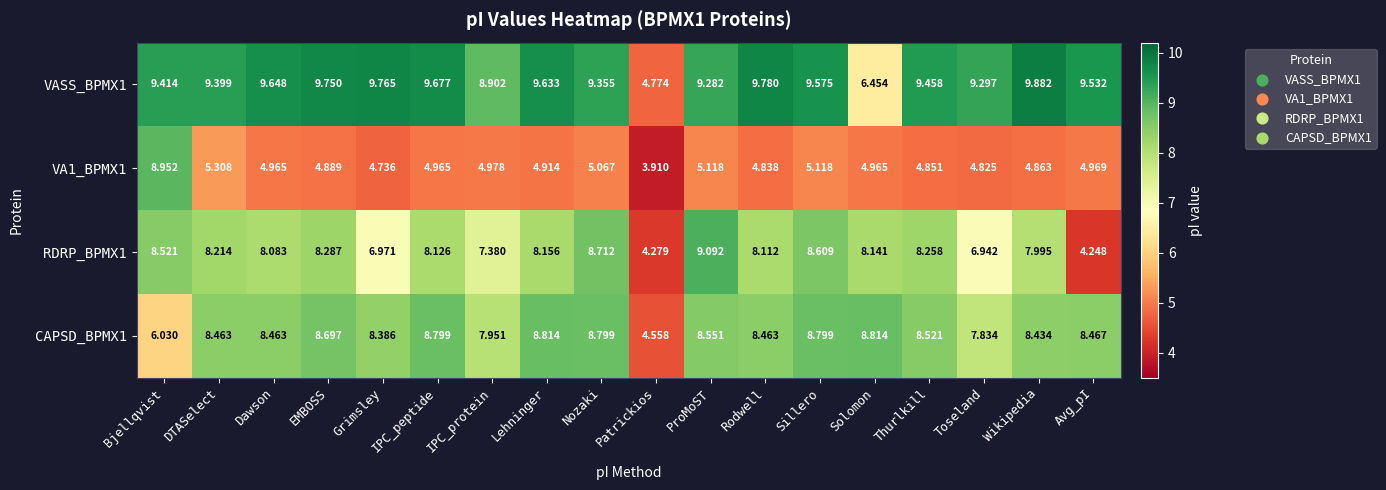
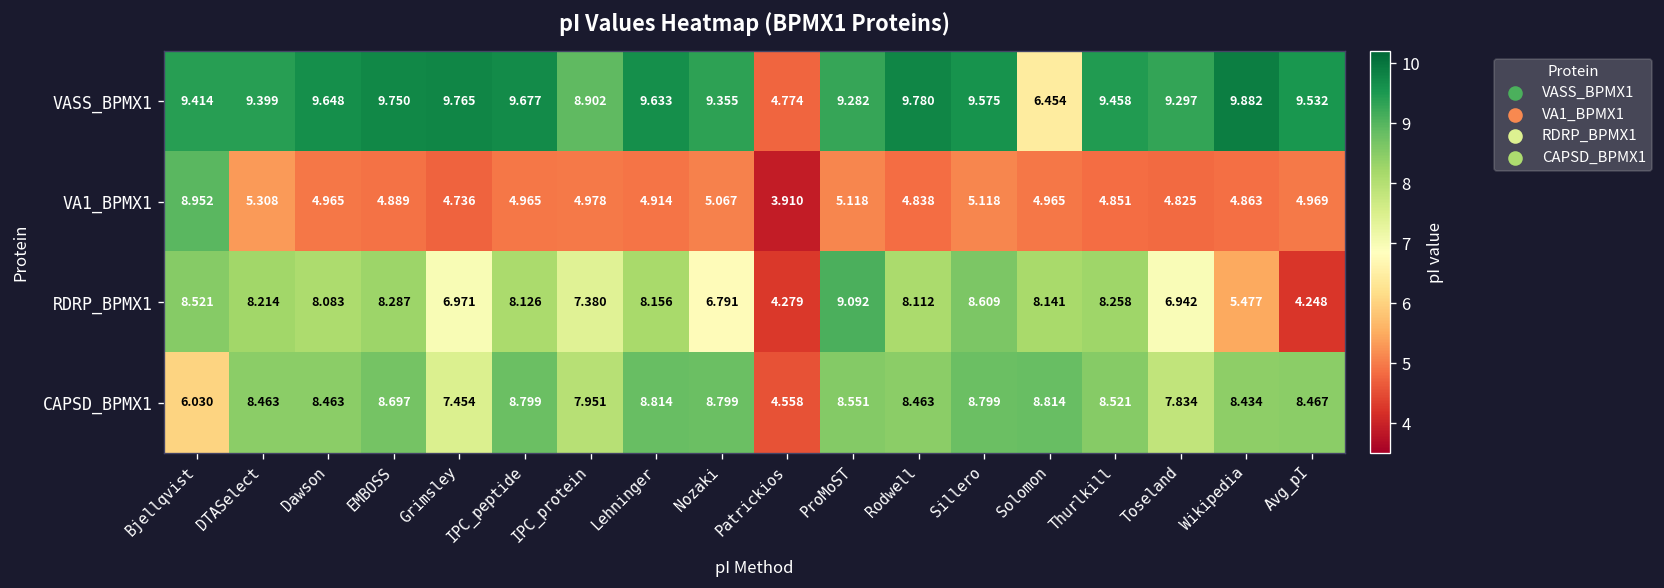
  {
    "VASS_BPMX1": {
      "Bjellqvist": 9.414,
      "DTASelect": 9.399,
      "Dawson": 9.648,
      "EMBOSS": 9.750,
      "Grimsley": 9.765,
      "IPC_peptide": 9.677,
      "IPC_protein": 8.902,
      "Lehninger": 9.633,
      "Nozaki": 9.355,
      "Patrickios": 4.774,
      "ProMoST": 9.282,
      "Rodwell": 9.780,
      "Sillero": 9.575,
      "Solomon": 6.454,
      "Thurlkill": 9.458,
      "Toseland": 9.297,
      "Wikipedia": 9.882,
      "Avg_pI": 9.532
    },
    "VA1_BPMX1": {
      "Bjellqvist": 8.952,
      "DTASelect": 5.308,
      "Dawson": 4.965,
      "EMBOSS": 4.889,
      "Grimsley": 4.736,
      "IPC_peptide": 4.965,
      "IPC_protein": 4.978,
      "Lehninger": 4.914,
      "Nozaki": 5.067,
      "Patrickios": 3.910,
      "ProMoST": 5.118,
      "Rodwell": 4.838,
      "Sillero": 5.118,
      "Solomon": 4.965,
      "Thurlkill": 4.851,
      "Toseland": 4.825,
      "Wikipedia": 4.863,
      "Avg_pI": 4.969
    },
    "RDRP_BPMX1": {
      "Bjellqvist": 8.521,
      "DTASelect": 8.214,
      "Dawson": 8.083,
      "EMBOSS": 8.287,
      "Grimsley": 6.971,
      "IPC_peptide": 8.126,
      "IPC_protein": 7.380,
      "Lehninger": 8.156,
-     "Nozaki": 8.712,
+     "Nozaki": 6.791,
      "Patrickios": 4.279,
      "ProMoST": 9.092,
      "Rodwell": 8.112,
      "Sillero": 8.609,
      "Solomon": 8.141,
      "Thurlkill": 8.258,
      "Toseland": 6.942,
-     "Wikipedia": 7.995,
+     "Wikipedia": 5.477,
      "Avg_pI": 4.248
    },
    "CAPSD_BPMX1": {
      "Bjellqvist": 6.030,
      "DTASelect": 8.463,
      "Dawson": 8.463,
      "EMBOSS": 8.697,
-     "Grimsley": 8.386,
+     "Grimsley": 7.454,
      "IPC_peptide": 8.799,
      "IPC_protein": 7.951,
      "Lehninger": 8.814,
      "Nozaki": 8.799,
      "Patrickios": 4.558,
      "ProMoST": 8.551,
      "Rodwell": 8.463,
      "Sillero": 8.799,
      "Solomon": 8.814,
      "Thurlkill": 8.521,
      "Toseland": 7.834,
      "Wikipedia": 8.434,
      "Avg_pI": 8.467
    }
  }
